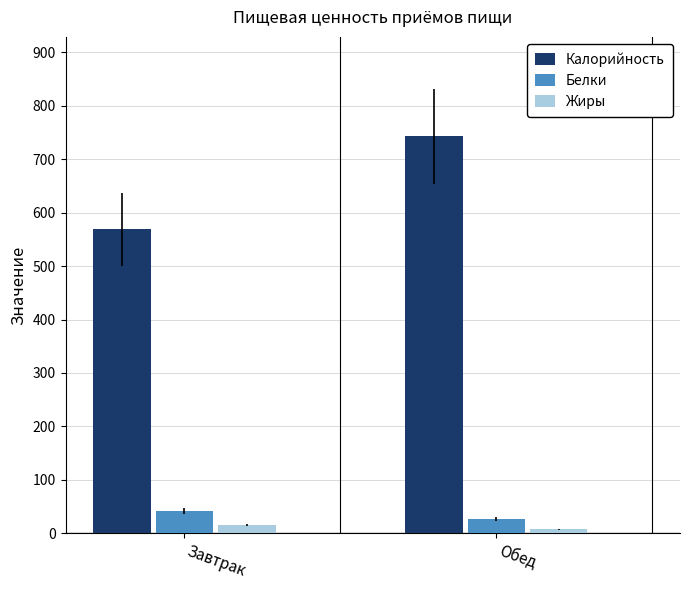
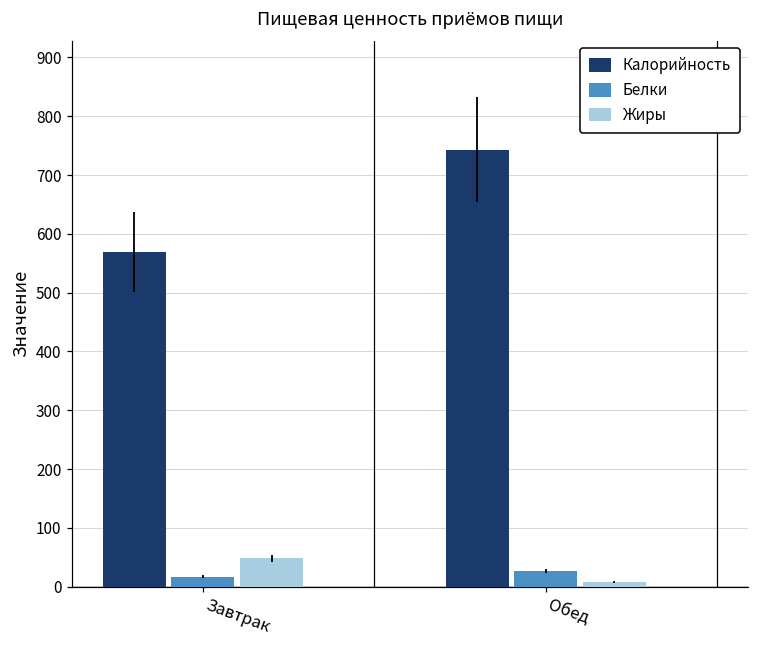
  {
    "Калорийность": {
      "Завтрак": 570,
      "Обед": 740
    },
    "Белки": {
-     "Завтрак": 40,
+     "Завтрак": 20,
      "Обед": 30
    },
    "Жиры": {
-     "Завтрак": 20,
+     "Завтрак": 50,
      "Обед": 10
    }
  }
